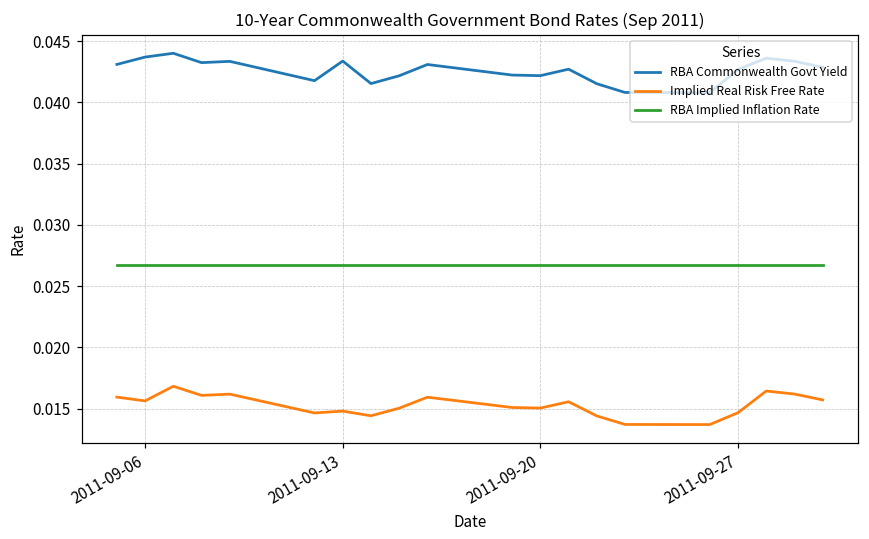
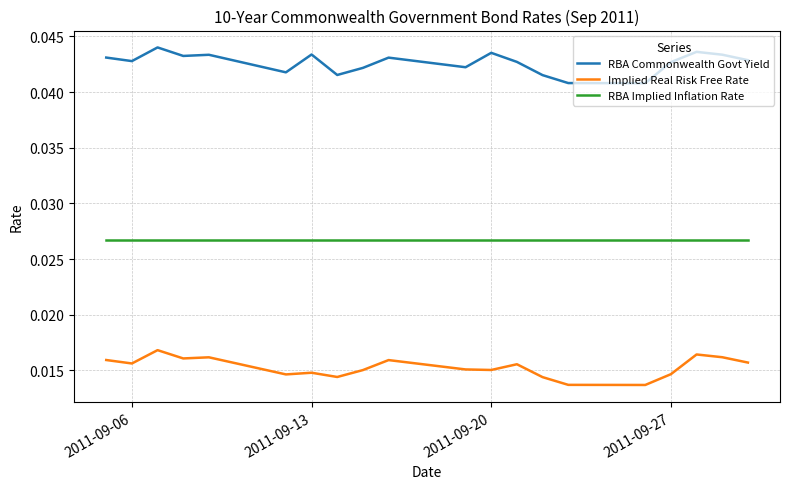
  {
    "RBA Commonwealth Govt Yield": {
-     "2011-09-06": 0.0437,
+     "2011-09-06": 0.0428,
      "2011-09-13": 0.0434,
-     "2011-09-20": 0.0422
+     "2011-09-20": 0.0435
    },
    "Implied Real Risk Free Rate": {
      "2011-09-06": 0.0156,
      "2011-09-13": 0.0148,
      "2011-09-20": 0.0150,
      "2011-09-27": 0.0147
    },
    "RBA Implied Inflation Rate": {
      "2011-09-06": 0.0267,
      "2011-09-13": 0.0267,
      "2011-09-20": 0.0267,
      "2011-09-27": 0.0267
    }
  }
